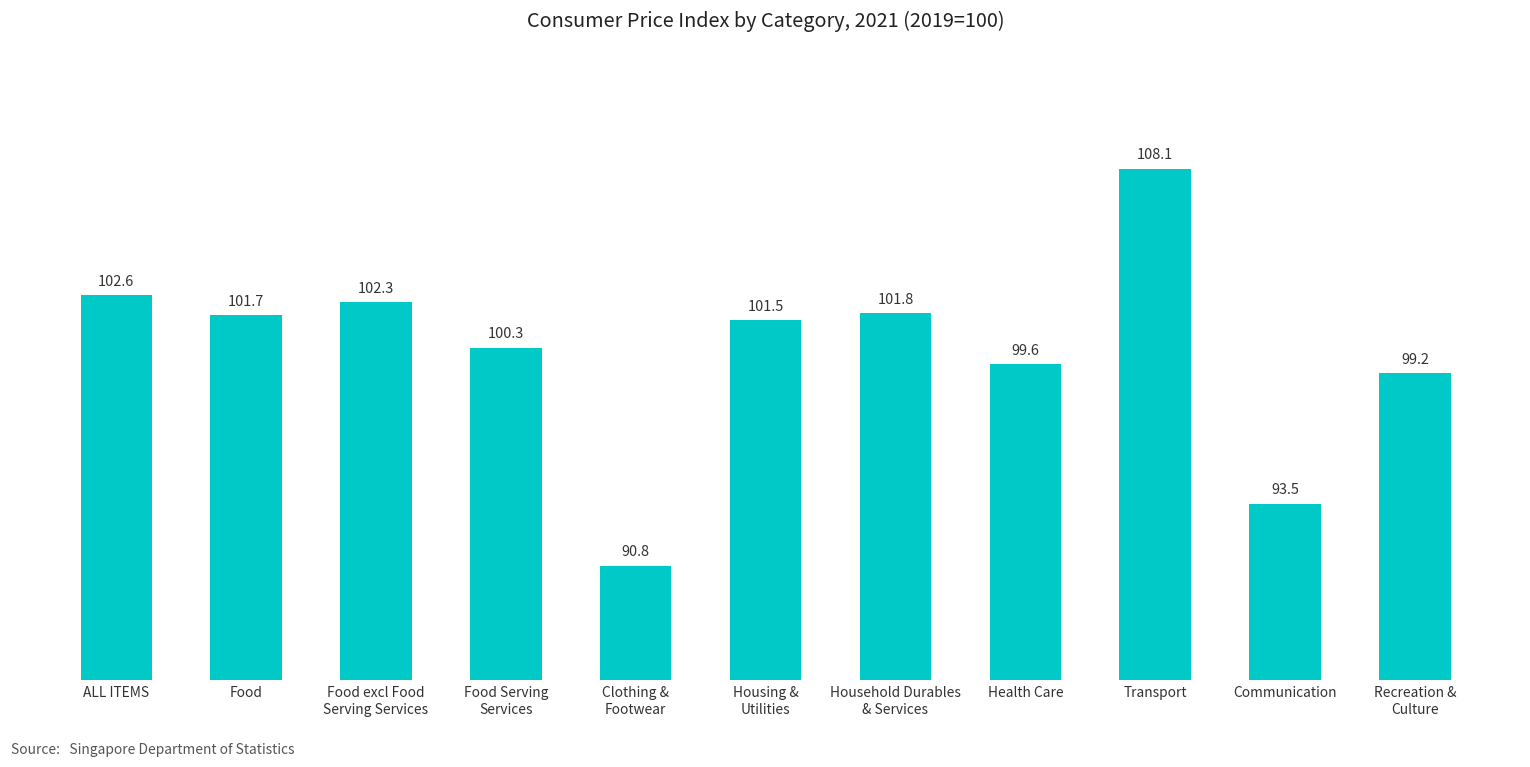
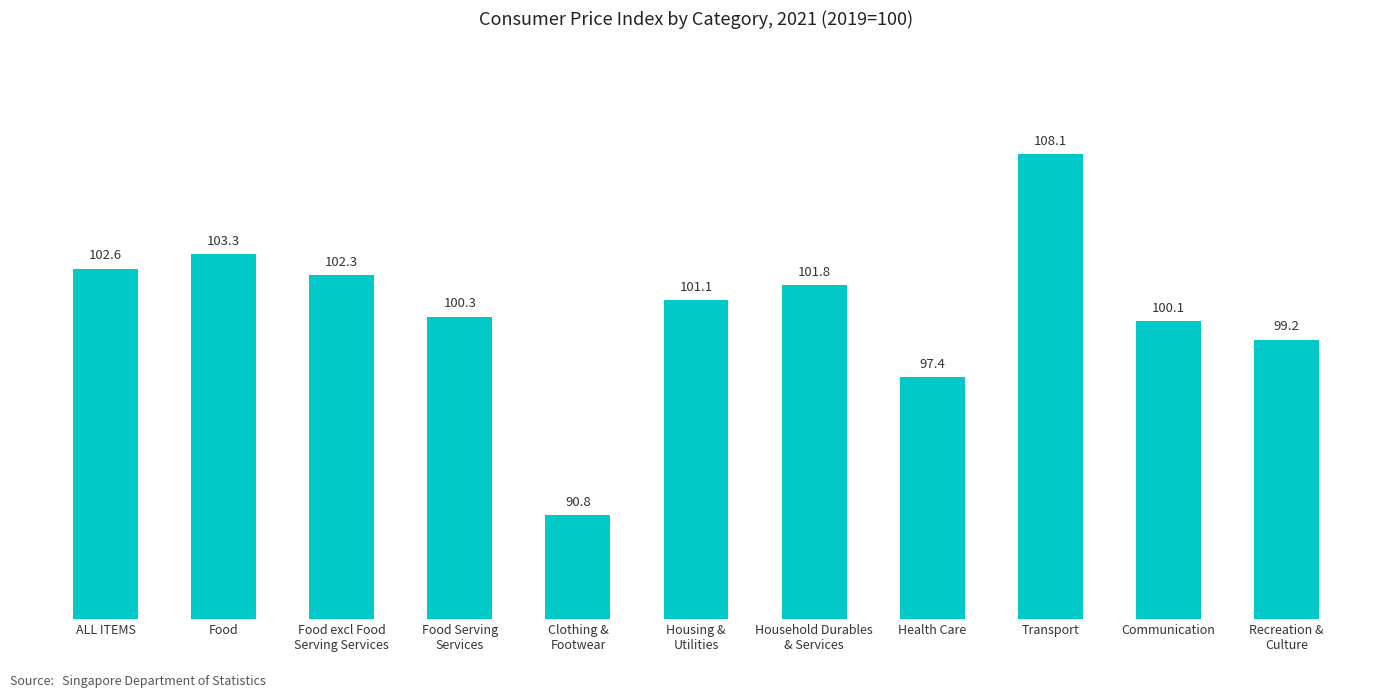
  {
    "ALL ITEMS": 102.6,
-   "Food": 101.7,
+   "Food": 103.3,
    "Food excl Food Serving Services": 102.3,
    "Food Serving Services": 100.3,
    "Clothing & Footwear": 90.8,
-   "Housing & Utilities": 101.5,
+   "Housing & Utilities": 101.1,
    "Household Durables & Services": 101.8,
-   "Health Care": 99.6,
+   "Health Care": 97.4,
    "Transport": 108.1,
-   "Communication": 93.5,
+   "Communication": 100.1,
    "Recreation & Culture": 99.2
  }
